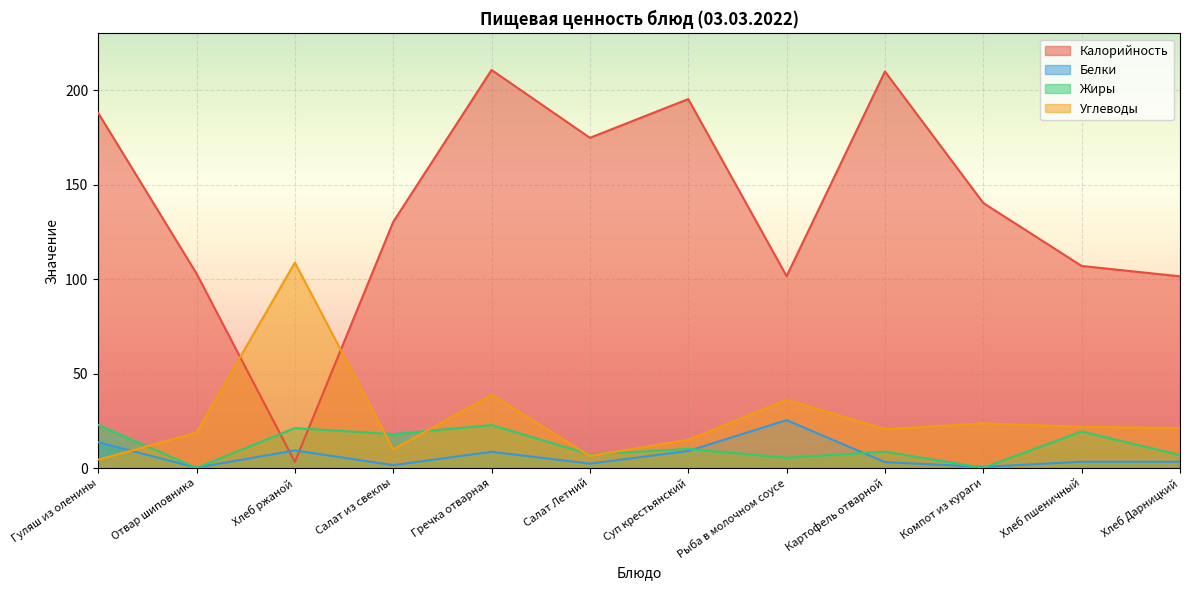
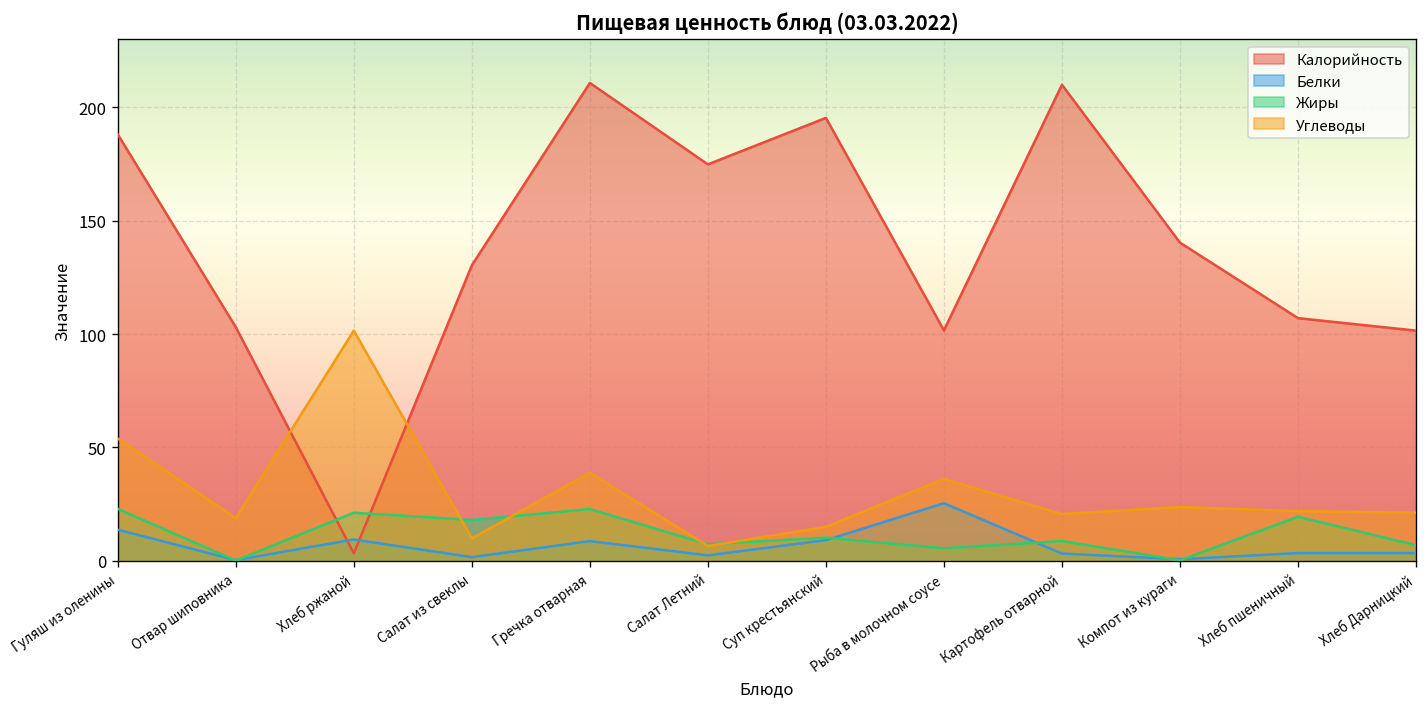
  {
    "Калорийность": {
      "Гуляш из оленины": 188,
      "Отвар шиповника": 103,
      "Хлеб ржаной": 3,
      "Салат из свеклы": 130,
      "Гречка отварная": 211,
      "Салат Летний": 175,
      "Суп крестьянский": 195,
      "Рыба в молочном соусе": 102,
      "Картофель отварной": 210,
      "Компот из кураги": 140,
      "Хлеб пшеничный": 107,
      "Хлеб Дарницкий": 102
    },
    "Белки": {
      "Гуляш из оленины": 14,
      "Хлеб ржаной": 9,
      "Салат из свеклы": 2,
      "Гречка отварная": 9,
      "Салат Летний": 2,
      "Рыба в молочном соусе": 25,
      "Картофель отварной": 3,
      "Хлеб пшеничный": 3,
      "Хлеб Дарницкий": 3
    },
    "Жиры": {
      "Гуляш из оленины": 23,
      "Хлеб ржаной": 21,
      "Салат из свеклы": 18,
      "Гречка отварная": 23,
      "Рыба в молочном соусе": 6,
      "Картофель отварной": 9,
      "Хлеб пшеничный": 19,
      "Хлеб Дарницкий": 7
    },
    "Углеводы": {
-     "Гуляш из оленины": 5,
+     "Гуляш из оленины": 54,
      "Отвар шиповника": 19,
-     "Хлеб ржаной": 109,
+     "Хлеб ржаной": 102,
      "Салат из свеклы": 10,
      "Гречка отварная": 39,
      "Суп крестьянский": 15,
      "Рыба в молочном соусе": 36,
      "Картофель отварной": 21,
      "Компот из кураги": 24,
      "Хлеб пшеничный": 22,
      "Хлеб Дарницкий": 21
    }
  }
